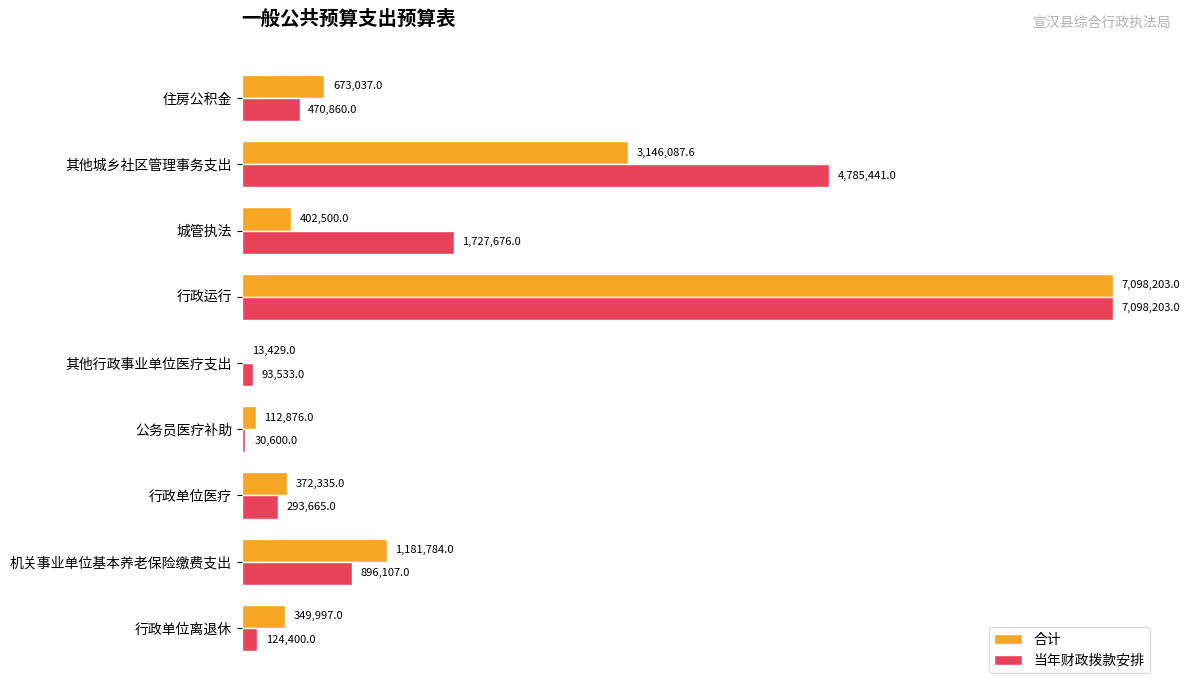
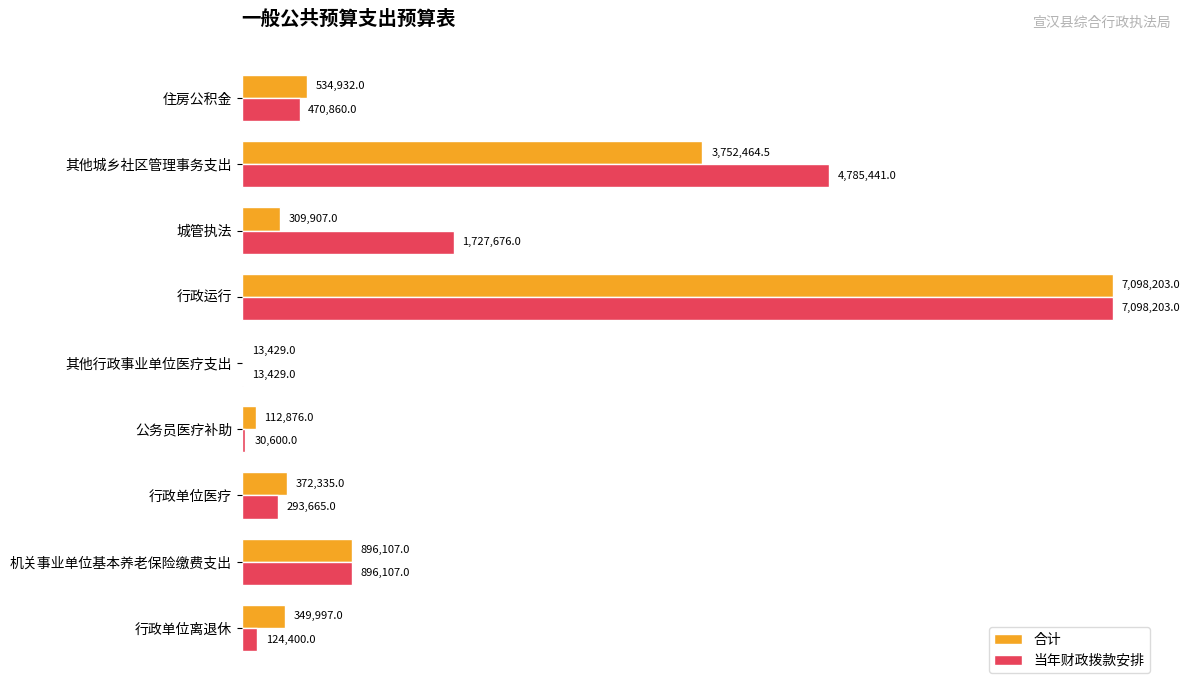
  {
    "合计": {
-     "住房公积金": "673,037.0",
-     "其他城乡社区管理事务支出": "3,146,087.6",
-     "城管执法": "402,500.0",
+     "住房公积金": "534,932.0",
+     "其他城乡社区管理事务支出": "3,752,464.5",
+     "城管执法": "309,907.0",
      "行政运行": "7,098,203.0",
      "其他行政事业单位医疗支出": "13,429.0",
      "公务员医疗补助": "112,876.0",
      "行政单位医疗": "372,335.0",
-     "机关事业单位基本养老保险缴费支出": "1,181,784.0",
+     "机关事业单位基本养老保险缴费支出": "896,107.0",
      "行政单位离退休": "349,997.0"
    },
    "当年财政拨款安排": {
      "住房公积金": "470,860.0",
      "其他城乡社区管理事务支出": "4,785,441.0",
      "城管执法": "1,727,676.0",
      "行政运行": "7,098,203.0",
-     "其他行政事业单位医疗支出": "93,533.0",
+     "其他行政事业单位医疗支出": "13,429.0",
      "公务员医疗补助": "30,600.0",
      "行政单位医疗": "293,665.0",
      "机关事业单位基本养老保险缴费支出": "896,107.0",
      "行政单位离退休": "124,400.0"
    }
  }
